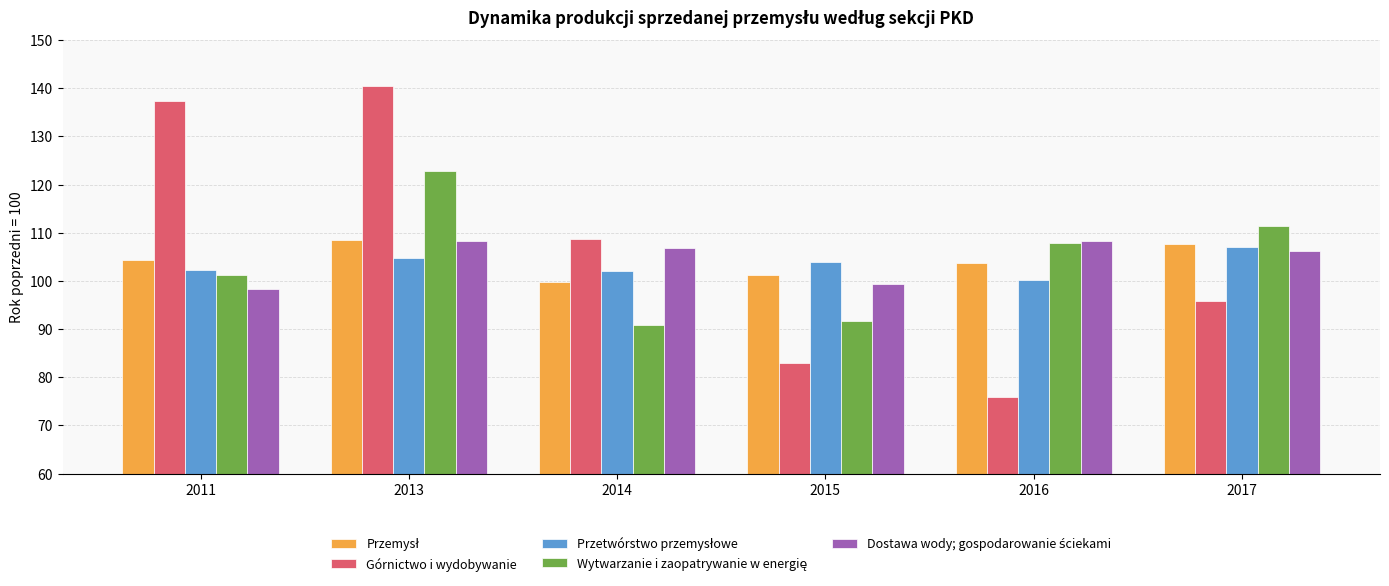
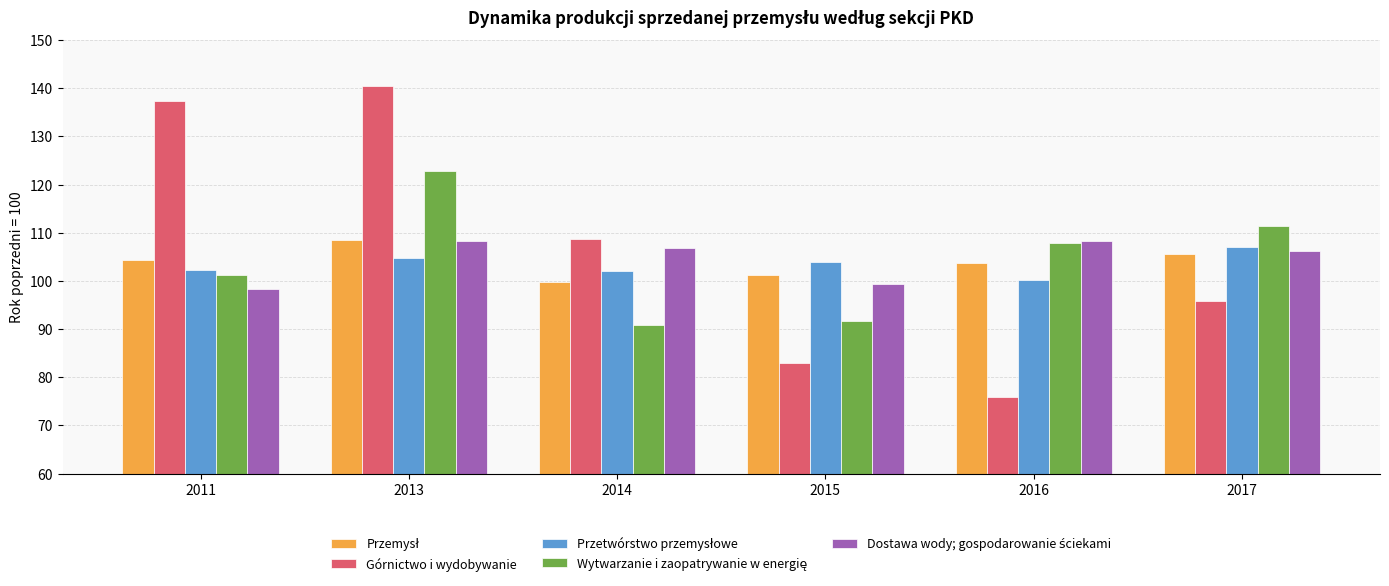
  {
    "Przemysł": {
      "2011": 104,
      "2013": 108,
      "2014": 100,
      "2015": 101,
      "2016": 104,
-     "2017": 108
+     "2017": 106
    },
    "Górnictwo i wydobywanie": {
      "2011": 137,
      "2013": 140,
      "2014": 109,
      "2015": 83,
      "2016": 76,
      "2017": 96
    },
    "Przetwórstwo przemysłowe": {
      "2011": 102,
      "2013": 105,
      "2014": 102,
      "2015": 104,
      "2016": 100,
      "2017": 107
    },
    "Wytwarzanie i zaopatrywanie w energię": {
      "2011": 101,
      "2013": 123,
      "2014": 91,
      "2015": 92,
      "2016": 108,
      "2017": 111
    },
    "Dostawa wody; gospodarowanie ściekami": {
      "2011": 98,
      "2013": 108,
      "2014": 107,
      "2015": 99,
      "2016": 108,
      "2017": 106
    }
  }
